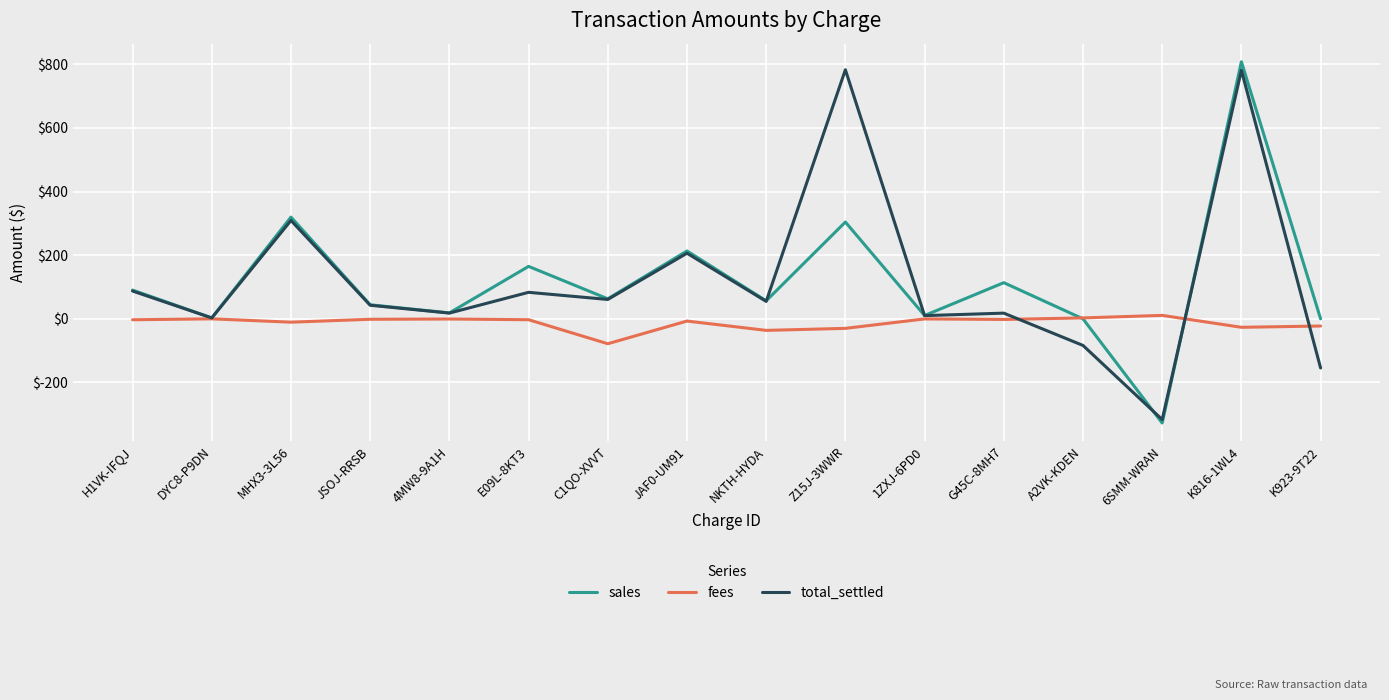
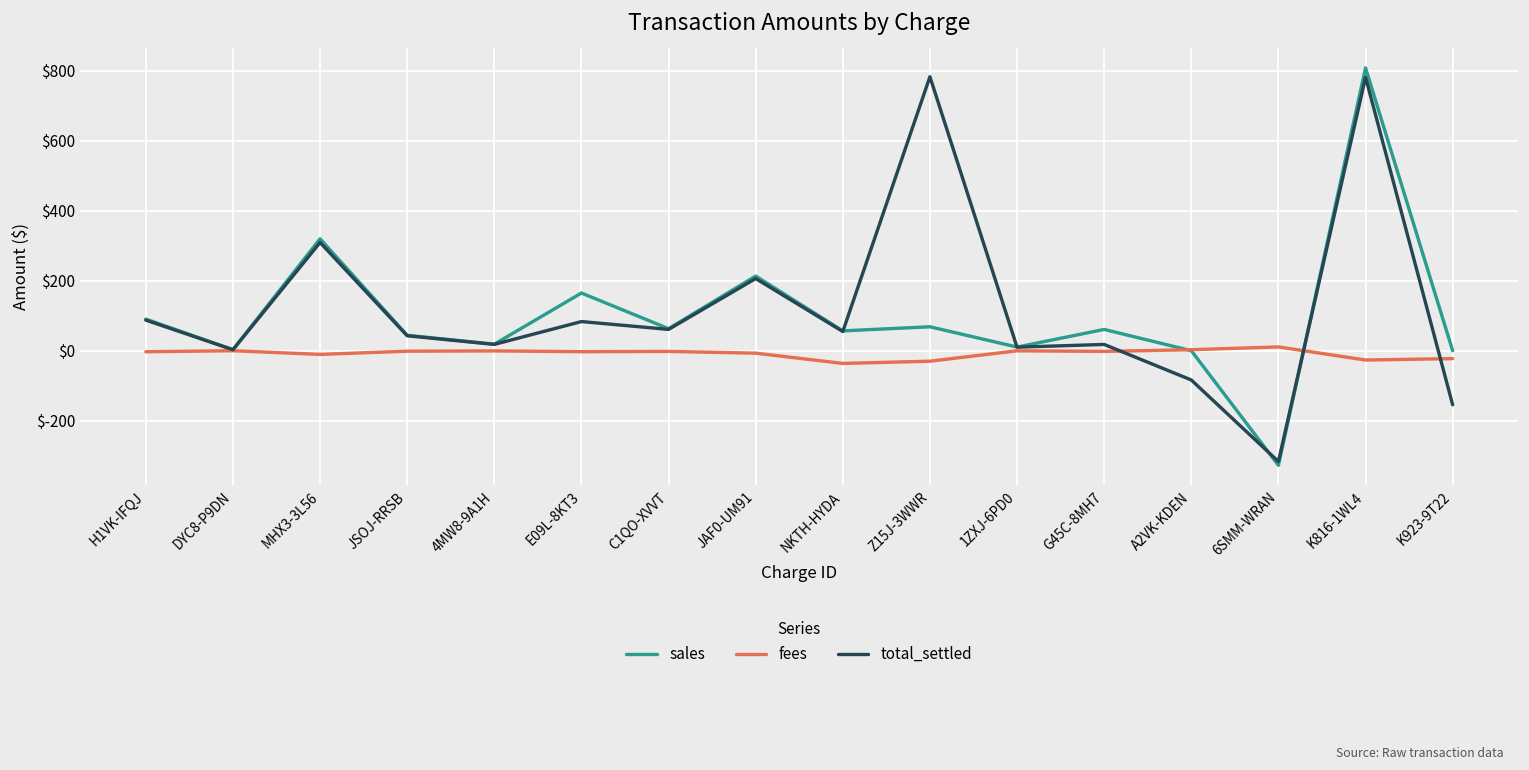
  {
    "sales": {
      "MHX3-3L56": "$320",
      "E09L-8KT3": "$160",
-     "Z15J-3WWR": "$300",
-     "G45C-8MH7": "$110",
+     "Z15J-3WWR": "$70",
+     "G45C-8MH7": "$60",
      "6SMM-WRAN": "$-330",
      "K816-1WL4": "$810",
      "K923-9T22": "$0"
    },
    "fees": {
      "H1VK-IFQJ": "$0",
      "MHX3-3L56": "$-10",
      "JSOJ-RRSB": "$0",
      "4MW8-9A1H": "$0",
      "E09L-8KT3": "$0",
-     "C1QO-XVVT": "$-80",
+     "C1QO-XVVT": "$0",
      "JAF0-UM91": "$-10",
      "NKTH-HYDA": "$-40",
      "Z15J-3WWR": "$-30",
      "1ZXJ-6PD0": "$0",
      "G45C-8MH7": "$0",
      "6SMM-WRAN": "$10",
      "K816-1WL4": "$-30",
      "K923-9T22": "$-20"
    },
    "total_settled": {
      "MHX3-3L56": "$310",
      "E09L-8KT3": "$80",
      "Z15J-3WWR": "$780",
      "G45C-8MH7": "$20",
      "A2VK-KDEN": "$-80",
      "6SMM-WRAN": "$-320",
      "K816-1WL4": "$780",
      "K923-9T22": "$-150"
    }
  }
